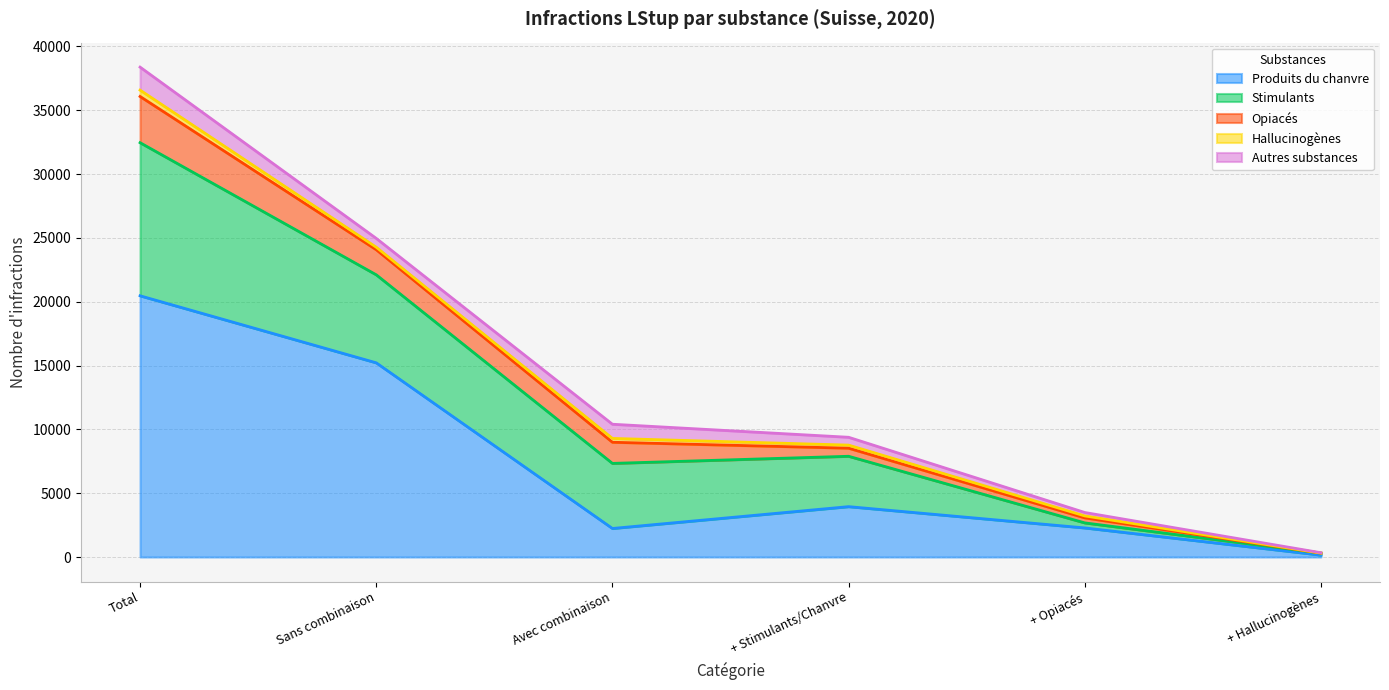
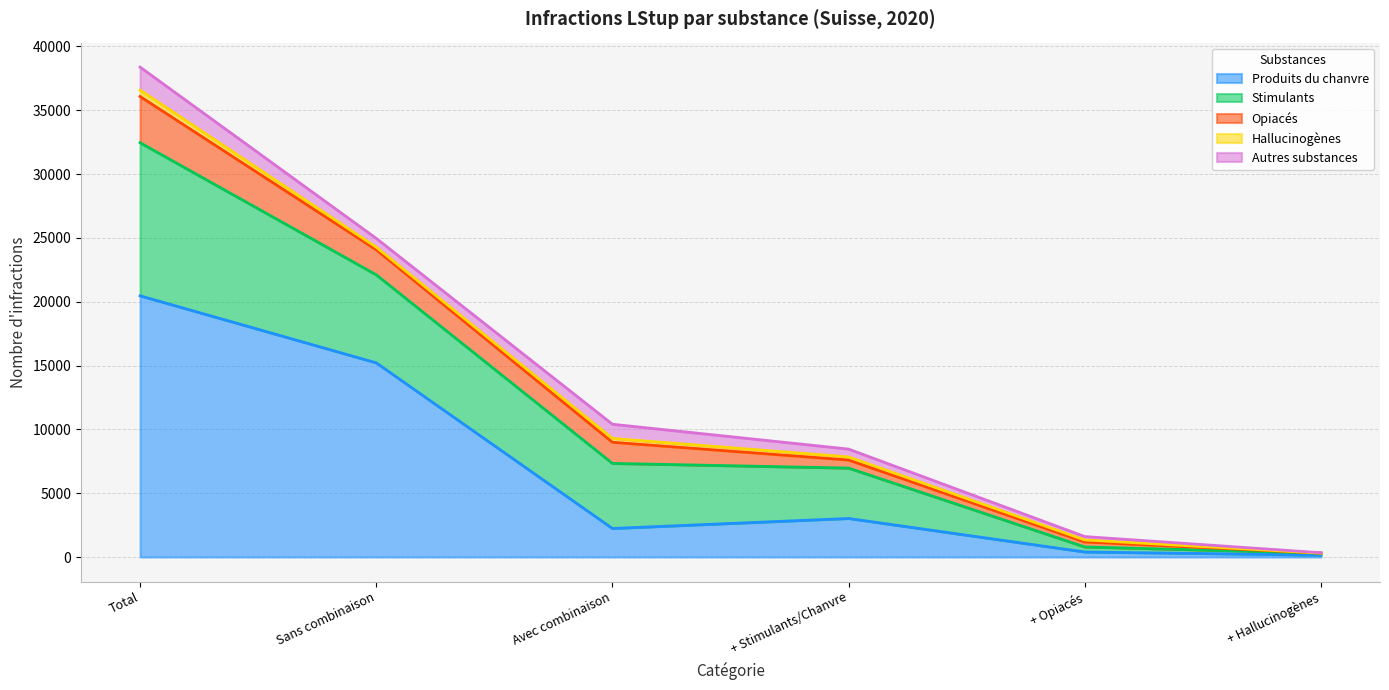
  {
    "Produits du chanvre": {
      "Total": 20500,
      "Sans combinaison": 15200,
      "Avec combinaison": 2200,
-     "+ Stimulants/Chanvre": 3900,
-     "+ Opiacés": 2300
+     "+ Stimulants/Chanvre": 3000,
+     "+ Opiacés": 400
    },
    "Stimulants": {
      "Total": 12000,
      "Sans combinaison": 6900,
      "Avec combinaison": 5100,
      "+ Stimulants/Chanvre": 3900,
      "+ Opiacés": 400
    },
    "Opiacés": {
      "Total": 3600,
      "Avec combinaison": 1700,
      "+ Stimulants/Chanvre": 600
    },
    "Hallucinogènes": {
      "Total": 500,
      "Avec combinaison": 300,
      "+ Stimulants/Chanvre": 200
    },
    "Autres substances": {
      "Total": 1800,
      "Sans combinaison": 700,
      "Avec combinaison": 1100,
      "+ Stimulants/Chanvre": 600,
      "+ Opiacés": 300
    }
  }
